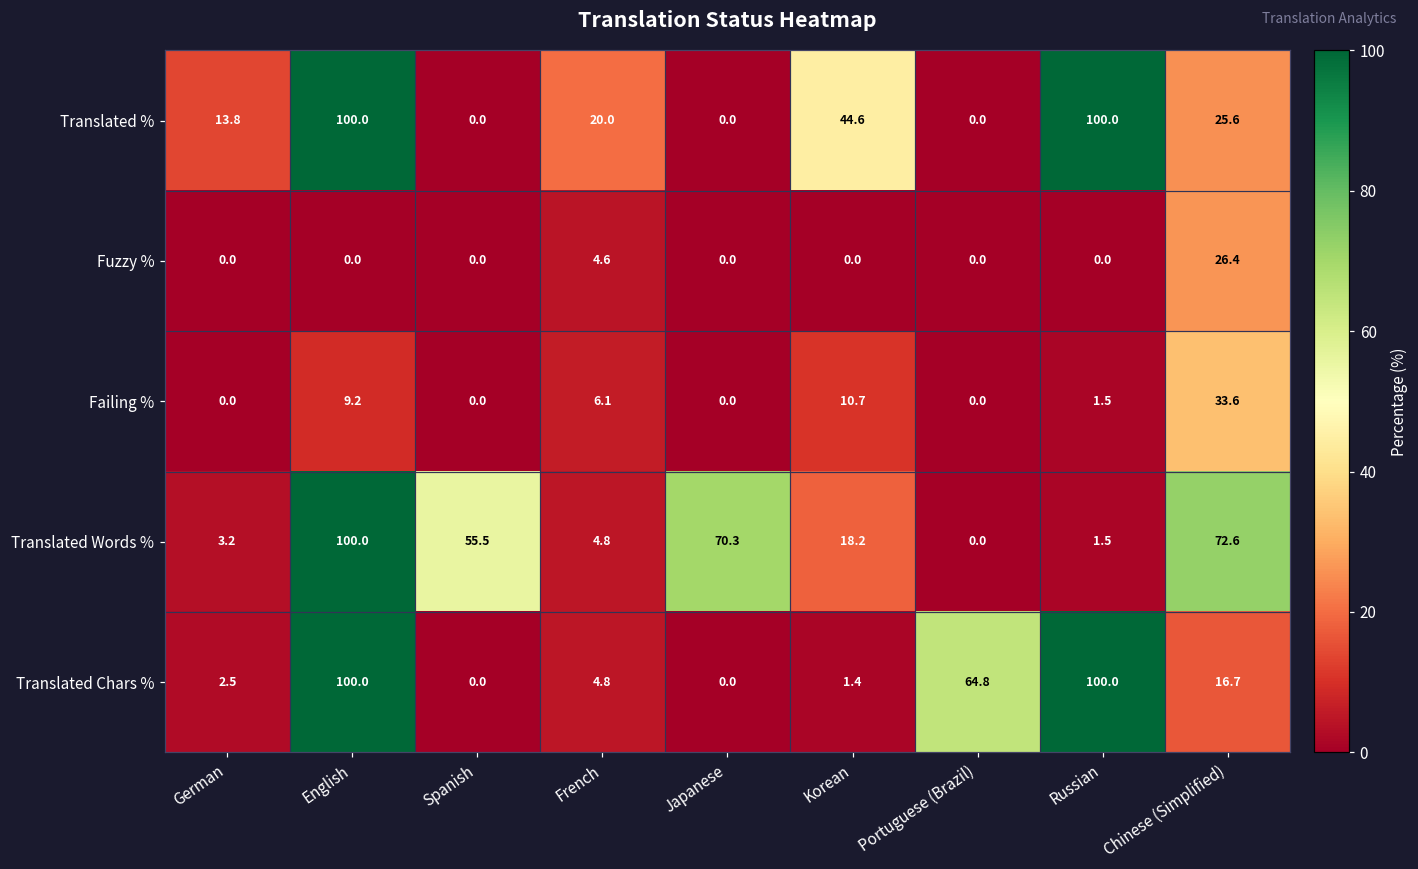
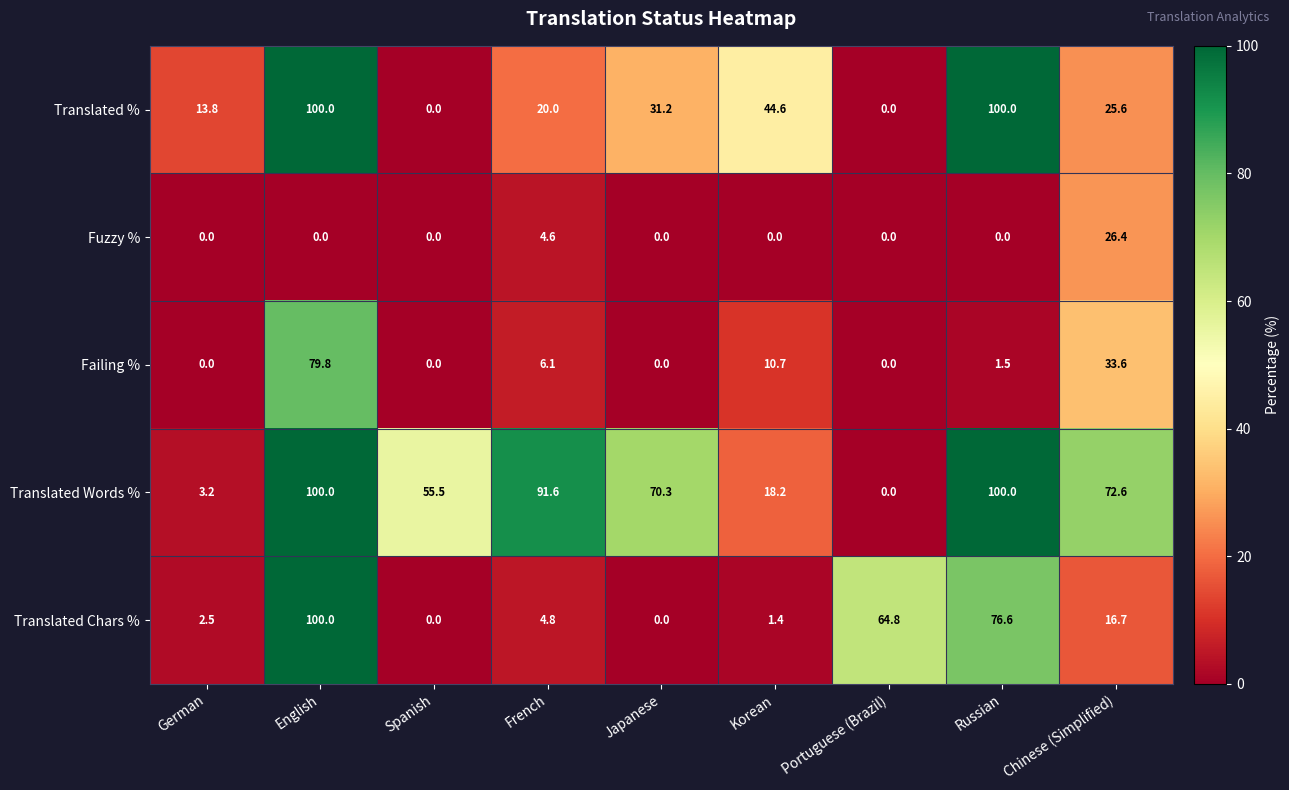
  {
    "Translated %": {
      "German": 13.8,
      "English": 100.0,
      "Spanish": 0.0,
      "French": 20.0,
-     "Japanese": 0.0,
+     "Japanese": 31.2,
      "Korean": 44.6,
      "Portuguese (Brazil)": 0.0,
      "Russian": 100.0,
      "Chinese (Simplified)": 25.6
    },
    "Fuzzy %": {
      "German": 0.0,
      "English": 0.0,
      "Spanish": 0.0,
      "French": 4.6,
      "Japanese": 0.0,
      "Korean": 0.0,
      "Portuguese (Brazil)": 0.0,
      "Russian": 0.0,
      "Chinese (Simplified)": 26.4
    },
    "Failing %": {
      "German": 0.0,
-     "English": 9.2,
+     "English": 79.8,
      "Spanish": 0.0,
      "French": 6.1,
      "Japanese": 0.0,
      "Korean": 10.7,
      "Portuguese (Brazil)": 0.0,
      "Russian": 1.5,
      "Chinese (Simplified)": 33.6
    },
    "Translated Words %": {
      "German": 3.2,
      "English": 100.0,
      "Spanish": 55.5,
-     "French": 4.8,
+     "French": 91.6,
      "Japanese": 70.3,
      "Korean": 18.2,
      "Portuguese (Brazil)": 0.0,
-     "Russian": 1.5,
+     "Russian": 100.0,
      "Chinese (Simplified)": 72.6
    },
    "Translated Chars %": {
      "German": 2.5,
      "English": 100.0,
      "Spanish": 0.0,
      "French": 4.8,
      "Japanese": 0.0,
      "Korean": 1.4,
      "Portuguese (Brazil)": 64.8,
-     "Russian": 100.0,
+     "Russian": 76.6,
      "Chinese (Simplified)": 16.7
    }
  }
